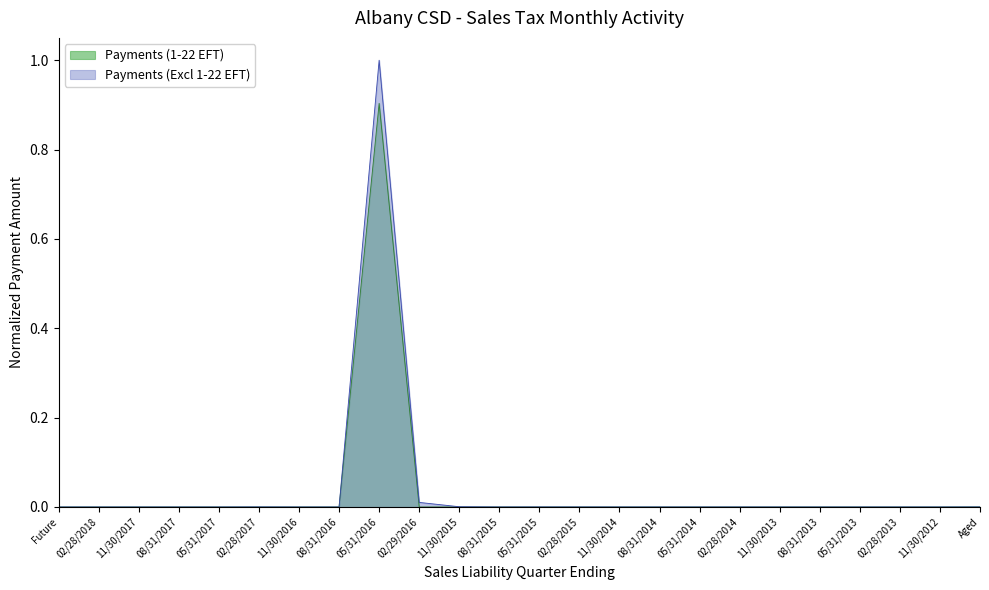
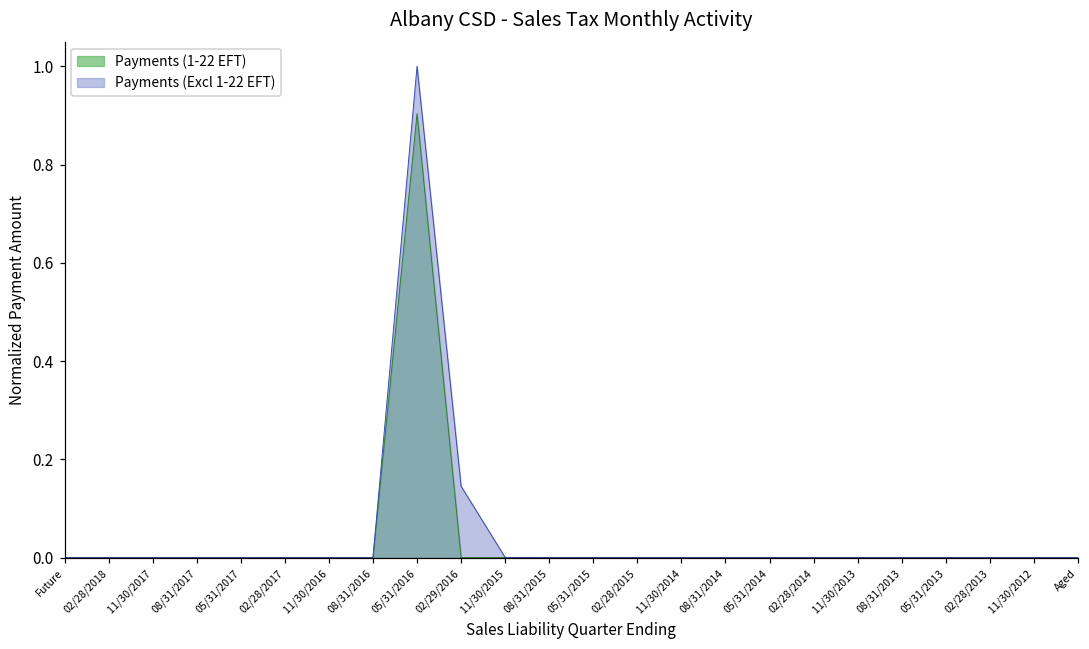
  {
    "Payments (1-22 EFT)": {
      "05/31/2016": 0.90,
      "02/29/2016": 0.00
    },
    "Payments (Excl 1-22 EFT)": {
      "05/31/2016": 1.00,
-     "02/29/2016": 0.01
+     "02/29/2016": 0.15
    }
  }
